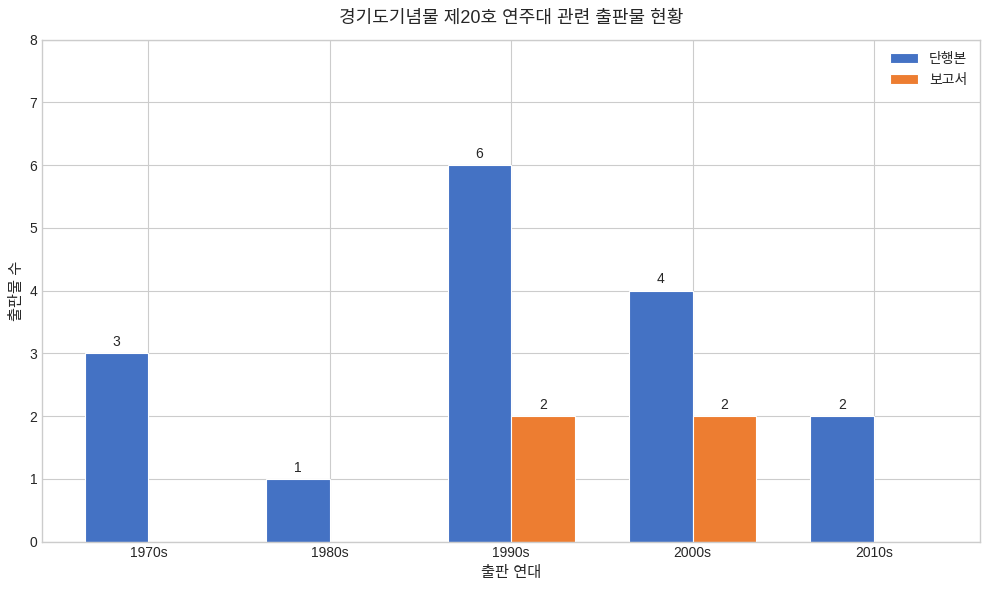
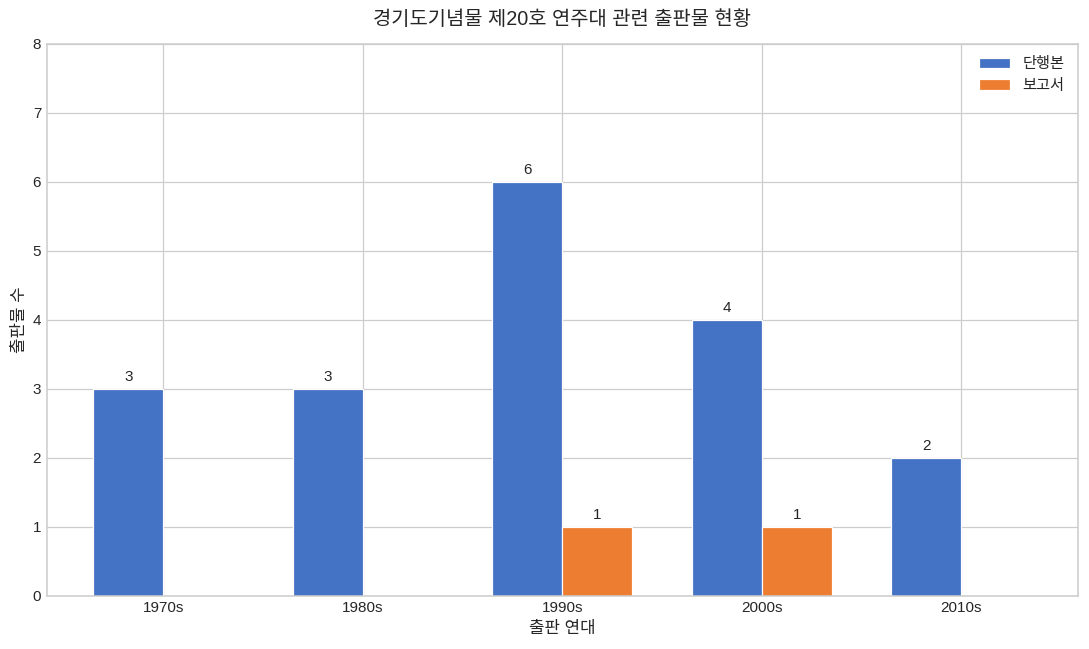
  {
    "단행본": {
      "1970s": 3,
-     "1980s": 1,
+     "1980s": 3,
      "1990s": 6,
      "2000s": 4,
      "2010s": 2
    },
    "보고서": {
-     "1990s": 2,
-     "2000s": 2
+     "1990s": 1,
+     "2000s": 1
    }
  }
